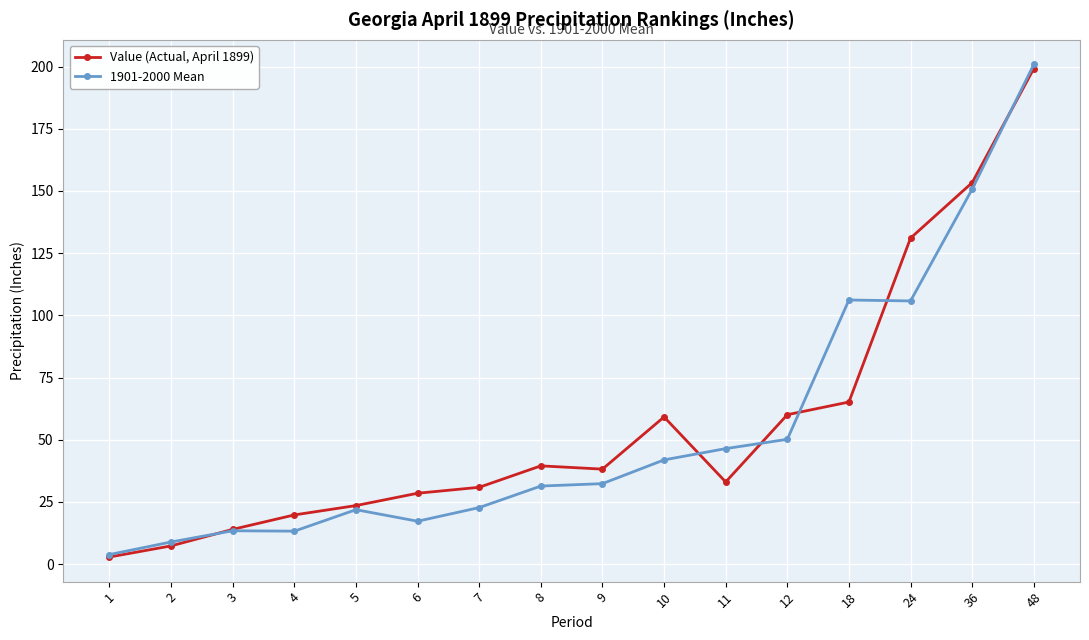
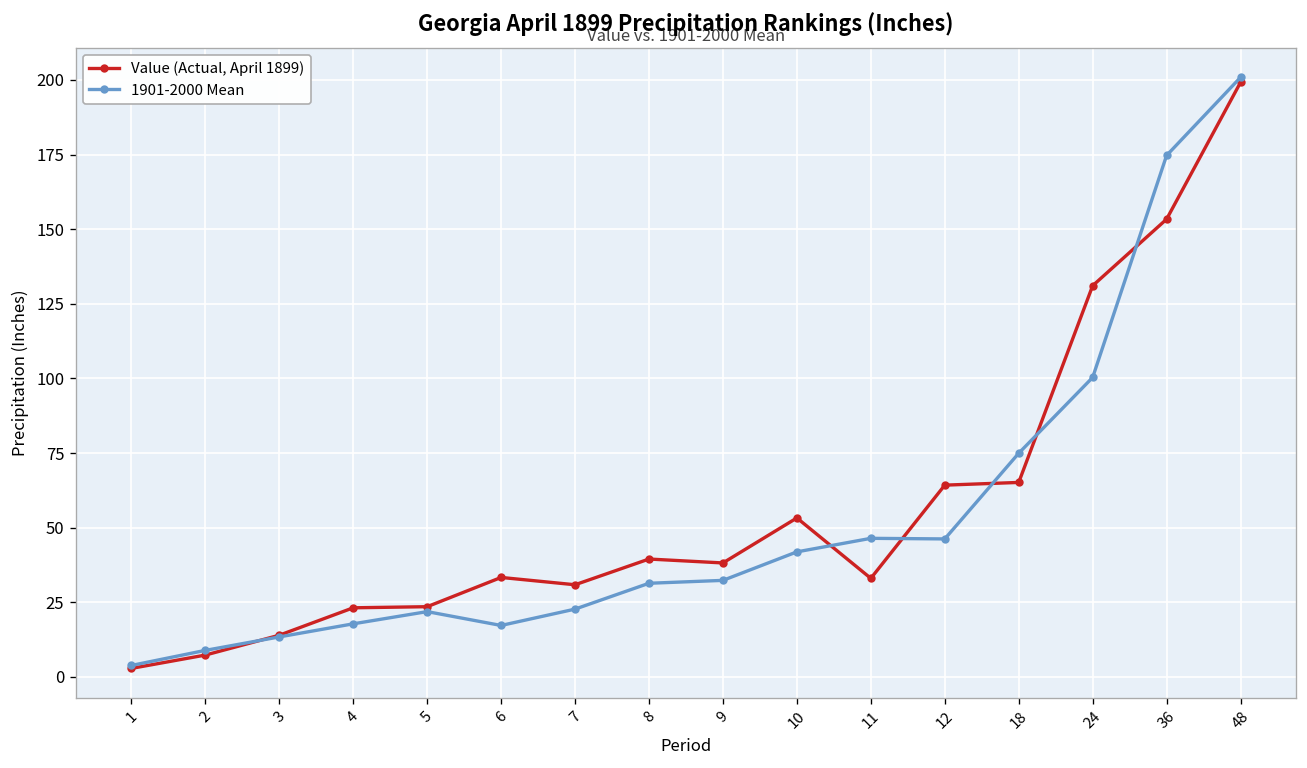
  {
    "Value (Actual, April 1899)": {
      "2": 7,
-     "4": 20,
+     "4": 23,
      "5": 24,
-     "6": 28,
+     "6": 33,
      "7": 31,
      "8": 39,
      "9": 38,
-     "10": 59,
+     "10": 53,
      "11": 33,
-     "12": 60,
+     "12": 64,
      "18": 65,
      "24": 131,
      "36": 153,
      "48": 199
    },
    "1901-2000 Mean": {
      "2": 9,
-     "4": 13,
+     "4": 18,
      "5": 22,
      "6": 17,
      "7": 23,
      "8": 31,
      "9": 32,
      "10": 42,
      "11": 46,
-     "12": 50,
-     "18": 106,
-     "24": 106,
-     "36": 151,
+     "12": 46,
+     "18": 75,
+     "24": 100,
+     "36": 175,
      "48": 201
    }
  }
